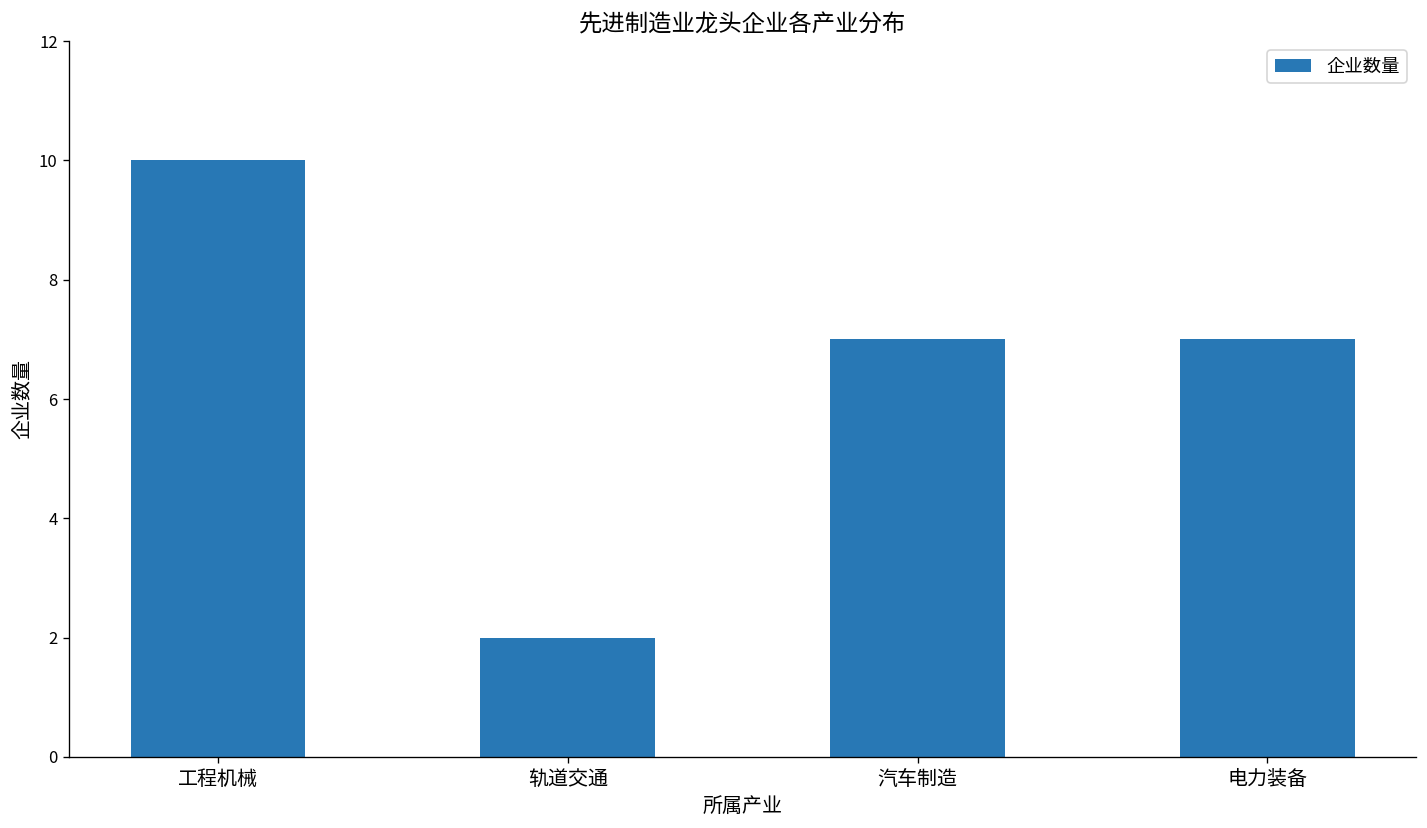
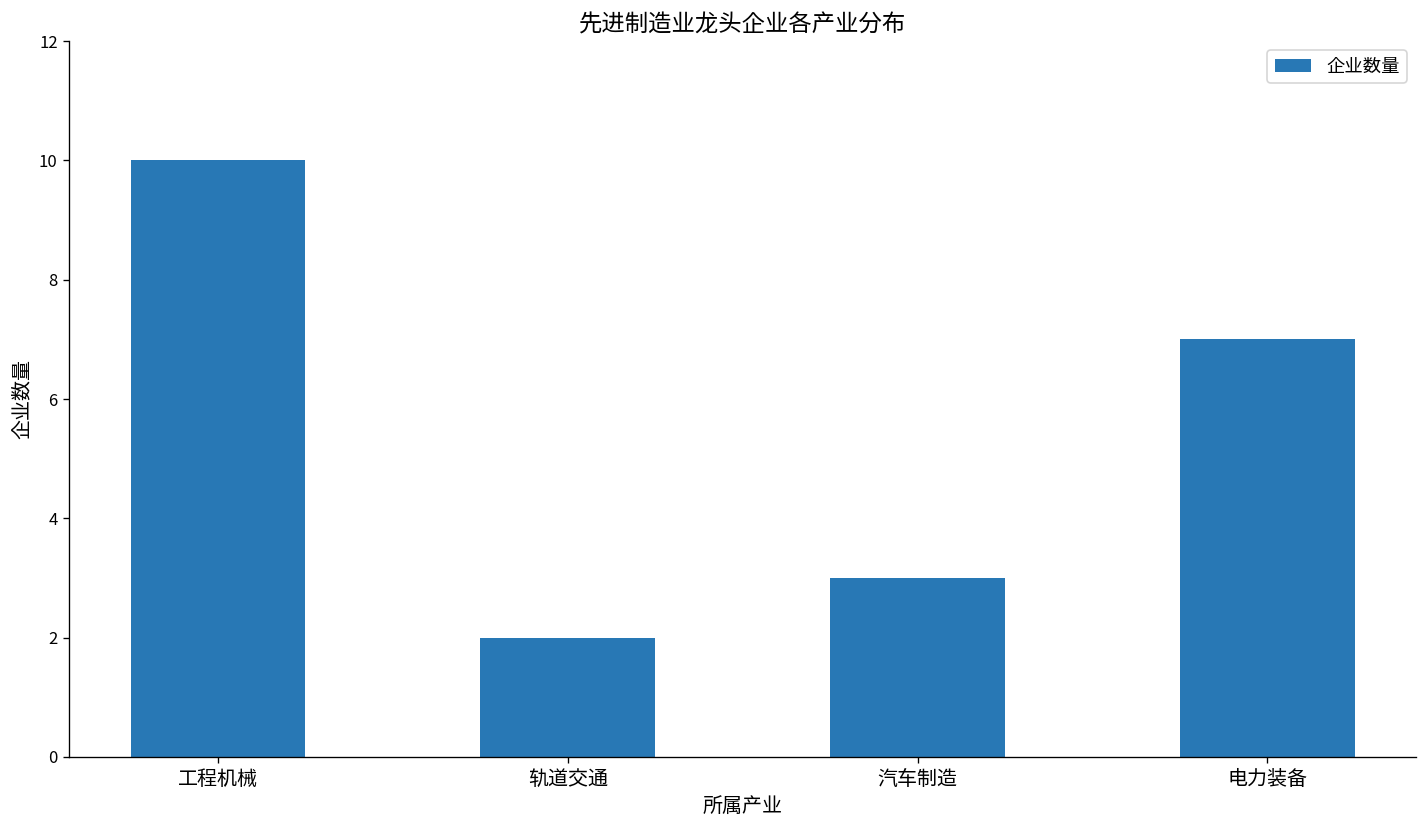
  {
    "工程机械": 10,
    "轨道交通": 2,
-   "汽车制造": 7,
+   "汽车制造": 3,
    "电力装备": 7
  }
